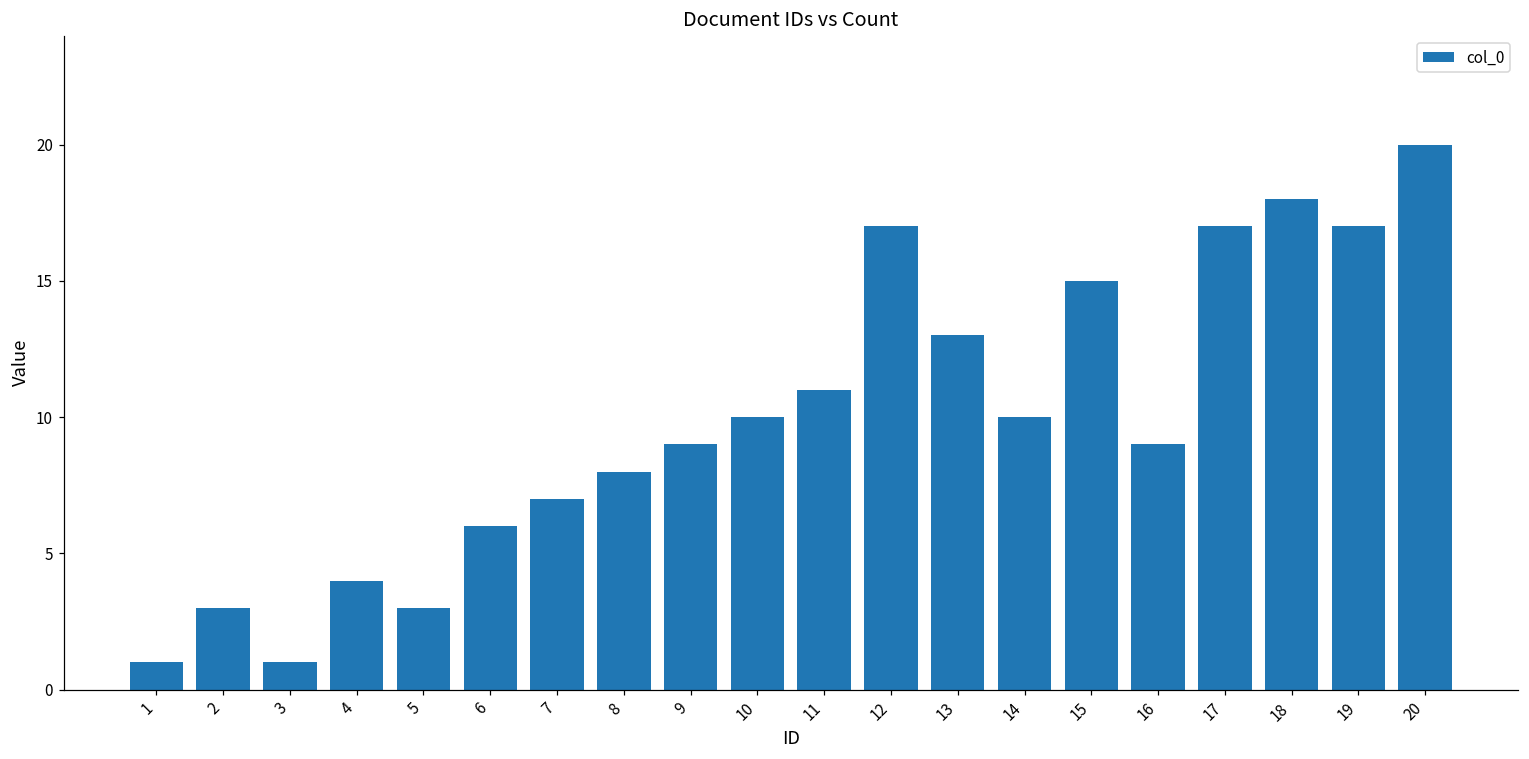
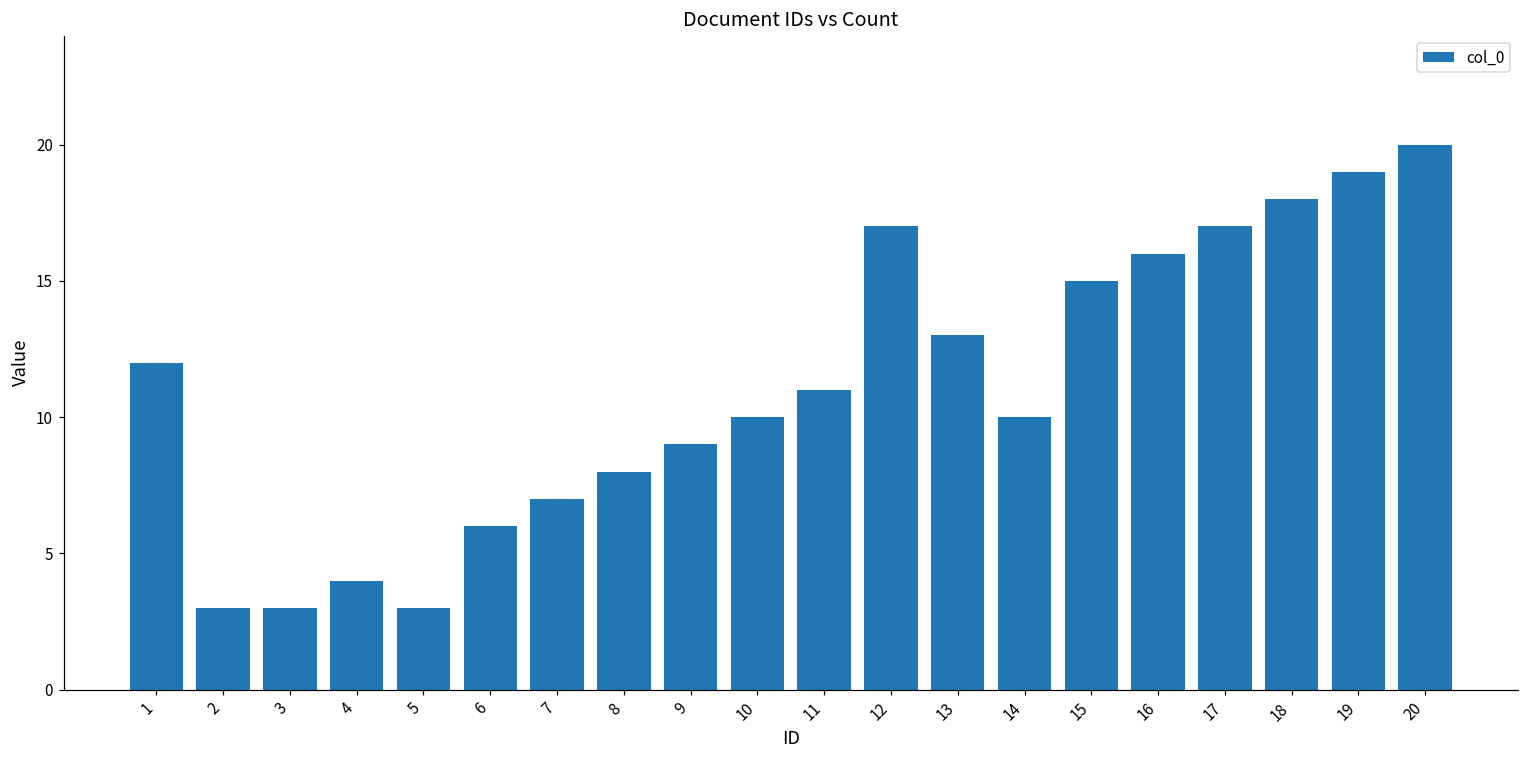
  {
-   "1": 1,
+   "1": 12,
    "2": 3,
-   "3": 1,
+   "3": 3,
    "4": 4,
    "5": 3,
    "6": 6,
    "7": 7,
    "8": 8,
    "9": 9,
    "10": 10,
    "11": 11,
    "12": 17,
    "13": 13,
    "14": 10,
    "15": 15,
-   "16": 9,
+   "16": 16,
    "17": 17,
    "18": 18,
-   "19": 17,
+   "19": 19,
    "20": 20
  }
